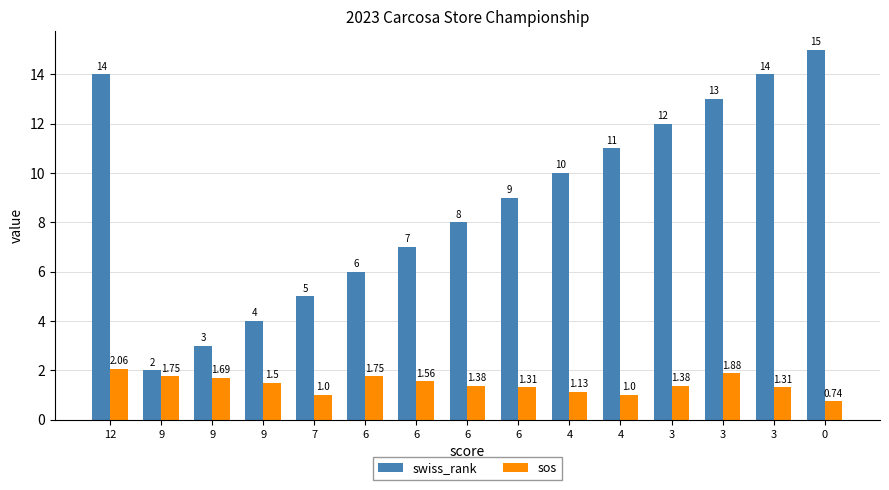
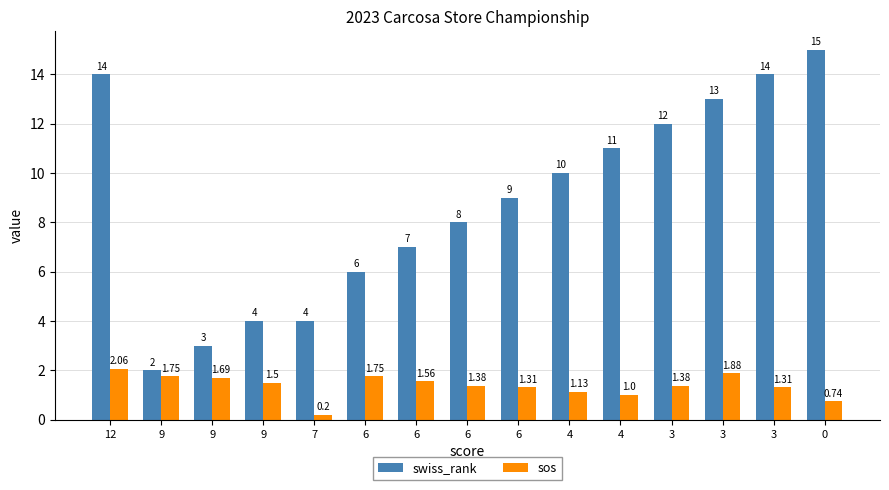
  {
    "swiss_rank": {
      "12": 14,
-     "7": 5,
+     "7": 4,
      "0": 15
    },
    "sos": {
      "12": 2.06,
-     "7": 1.0,
+     "7": 0.2,
      "0": 0.74
    }
  }
